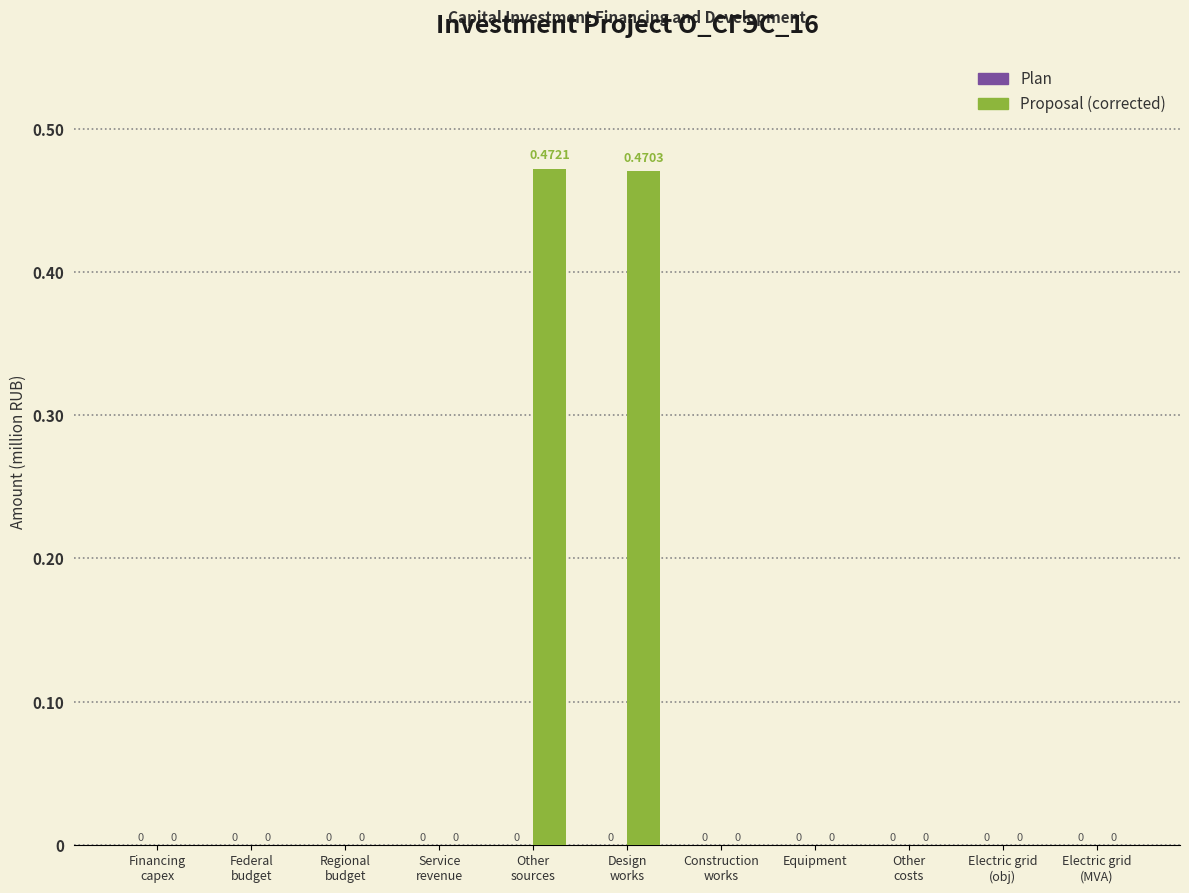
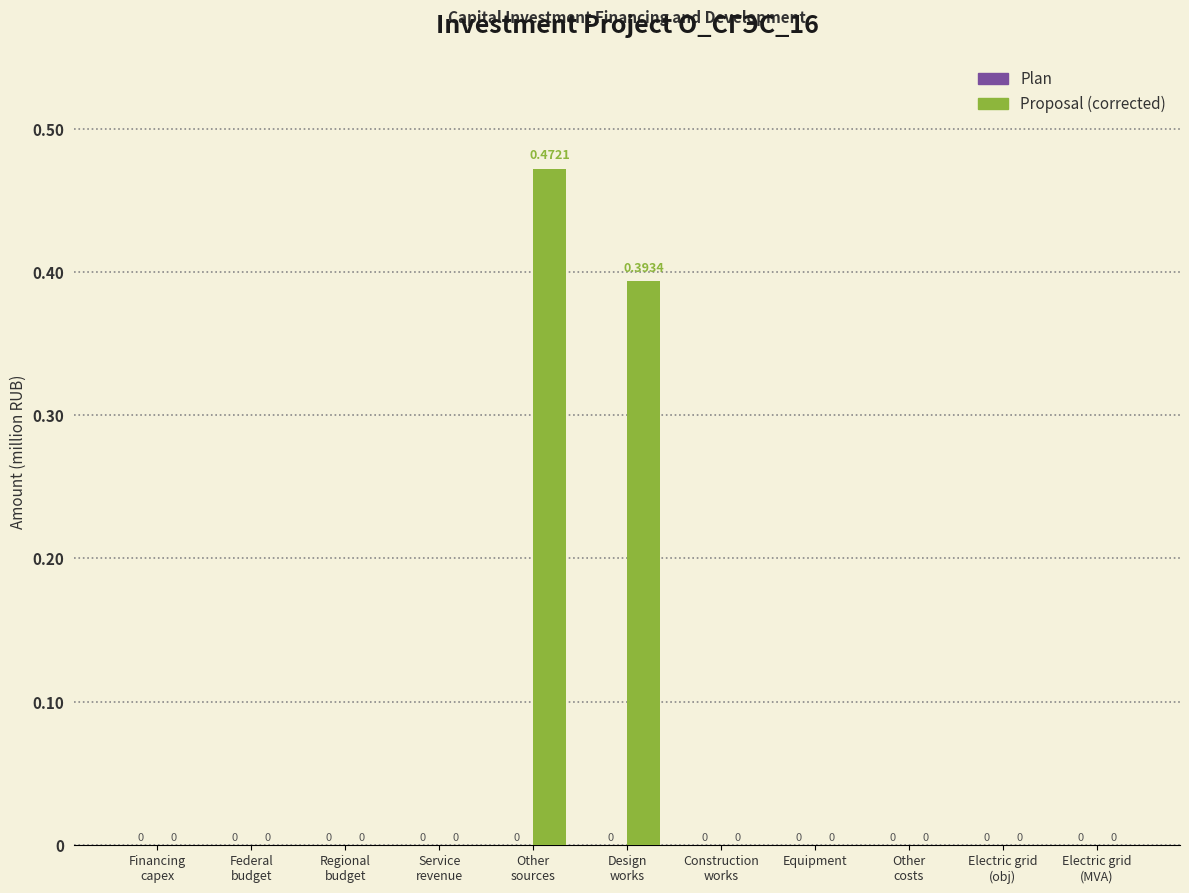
  {
    "Plan": {
      "Financing capex": 0,
      "Federal budget": 0,
      "Regional budget": 0,
      "Service revenue": 0,
      "Other sources": 0,
      "Design works": 0,
      "Construction works": 0,
      "Equipment": 0,
      "Other costs": 0,
      "Electric grid (obj)": 0,
      "Electric grid (MVA)": 0
    },
    "Proposal (corrected)": {
      "Financing capex": 0,
      "Federal budget": 0,
      "Regional budget": 0,
      "Service revenue": 0,
      "Other sources": 0.4721,
-     "Design works": 0.4703,
+     "Design works": 0.3934,
      "Construction works": 0,
      "Equipment": 0,
      "Other costs": 0,
      "Electric grid (obj)": 0,
      "Electric grid (MVA)": 0
    }
  }
